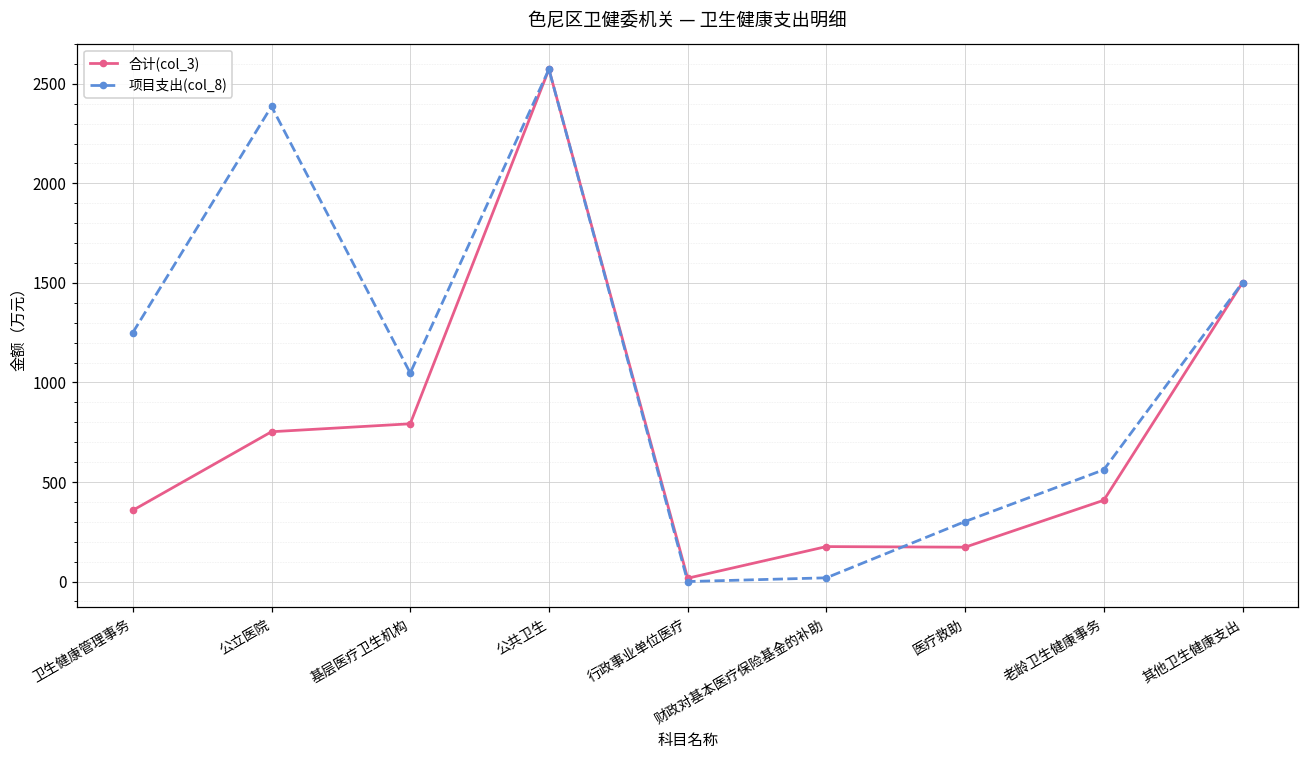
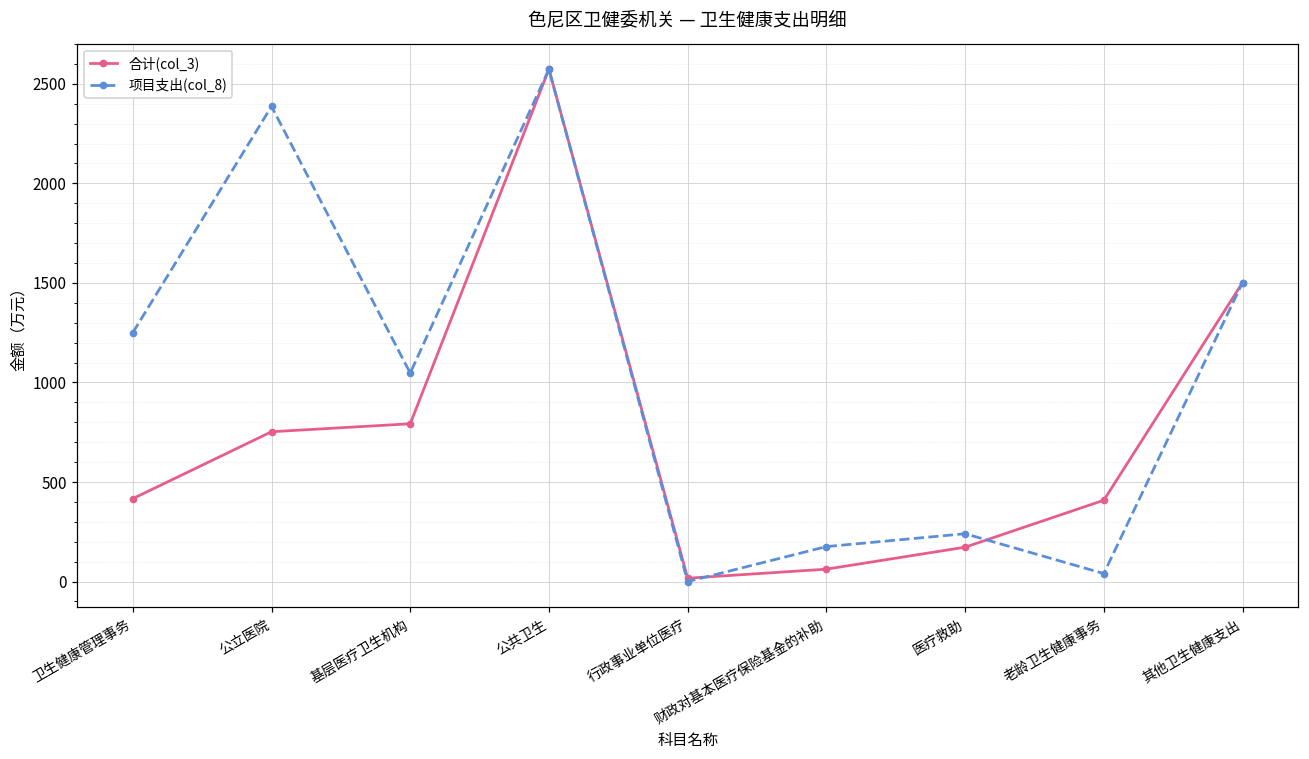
  {
    "合计(col_3)": {
-     "卫生健康管理事务": 360,
+     "卫生健康管理事务": 420,
      "公立医院": 750,
      "基层医疗卫生机构": 790,
      "行政事业单位医疗": 20,
-     "财政对基本医疗保险基金的补助": 180,
+     "财政对基本医疗保险基金的补助": 60,
      "医疗救助": 170,
      "老龄卫生健康事务": 410
    },
    "项目支出(col_8)": {
      "卫生健康管理事务": 1250,
      "公立医院": 2390,
      "基层医疗卫生机构": 1050,
      "行政事业单位医疗": 0,
-     "财政对基本医疗保险基金的补助": 20,
-     "医疗救助": 300,
-     "老龄卫生健康事务": 560
+     "财政对基本医疗保险基金的补助": 180,
+     "医疗救助": 240,
+     "老龄卫生健康事务": 40
    }
  }
